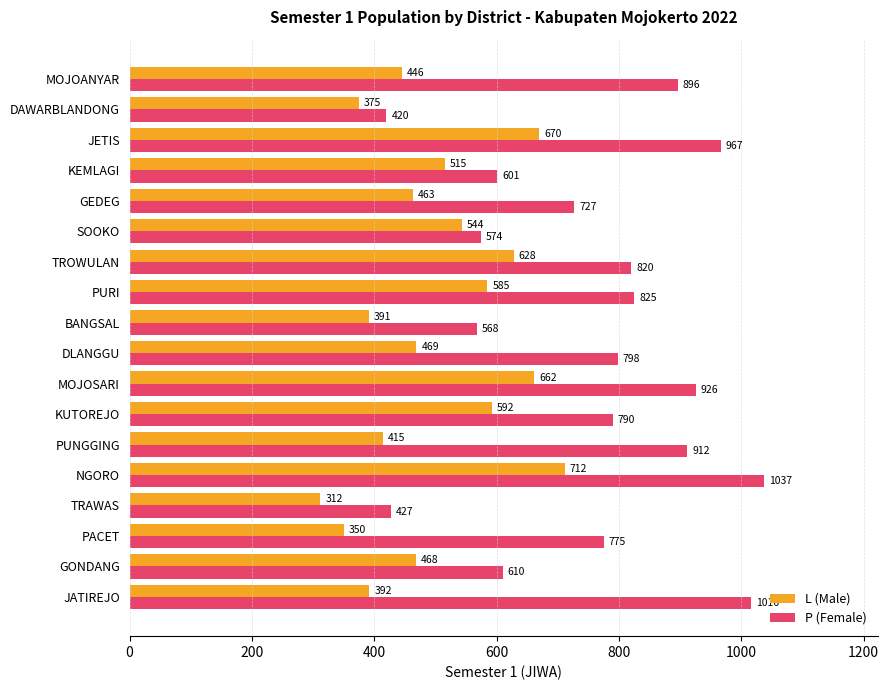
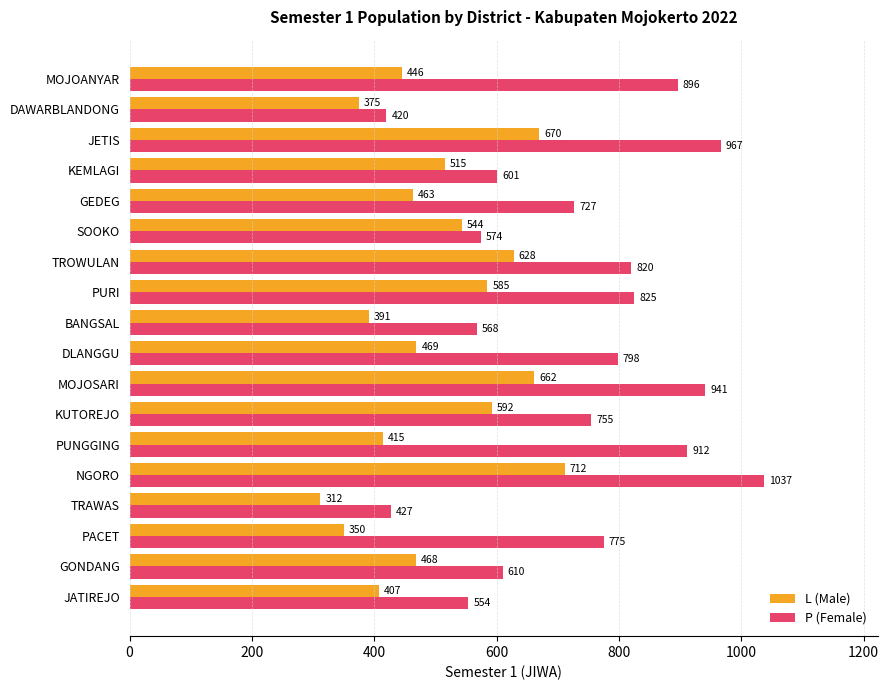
  {
    "L (Male)": {
      "MOJOANYAR": 446,
      "DAWARBLANDONG": 375,
      "JETIS": 670,
      "KEMLAGI": 515,
      "GEDEG": 463,
      "SOOKO": 544,
      "TROWULAN": 628,
      "PURI": 585,
      "BANGSAL": 391,
      "DLANGGU": 469,
      "MOJOSARI": 662,
      "KUTOREJO": 592,
      "PUNGGING": 415,
      "NGORO": 712,
      "TRAWAS": 312,
      "PACET": 350,
      "GONDANG": 468,
-     "JATIREJO": 392
+     "JATIREJO": 407
    },
    "P (Female)": {
      "MOJOANYAR": 896,
      "DAWARBLANDONG": 420,
      "JETIS": 967,
      "KEMLAGI": 601,
      "GEDEG": 727,
      "SOOKO": 574,
      "TROWULAN": 820,
      "PURI": 825,
      "BANGSAL": 568,
      "DLANGGU": 798,
-     "MOJOSARI": 926,
-     "KUTOREJO": 790,
+     "MOJOSARI": 941,
+     "KUTOREJO": 755,
      "PUNGGING": 912,
      "NGORO": 1037,
      "TRAWAS": 427,
      "PACET": 775,
      "GONDANG": 610,
-     "JATIREJO": 1016
+     "JATIREJO": 554
    }
  }
